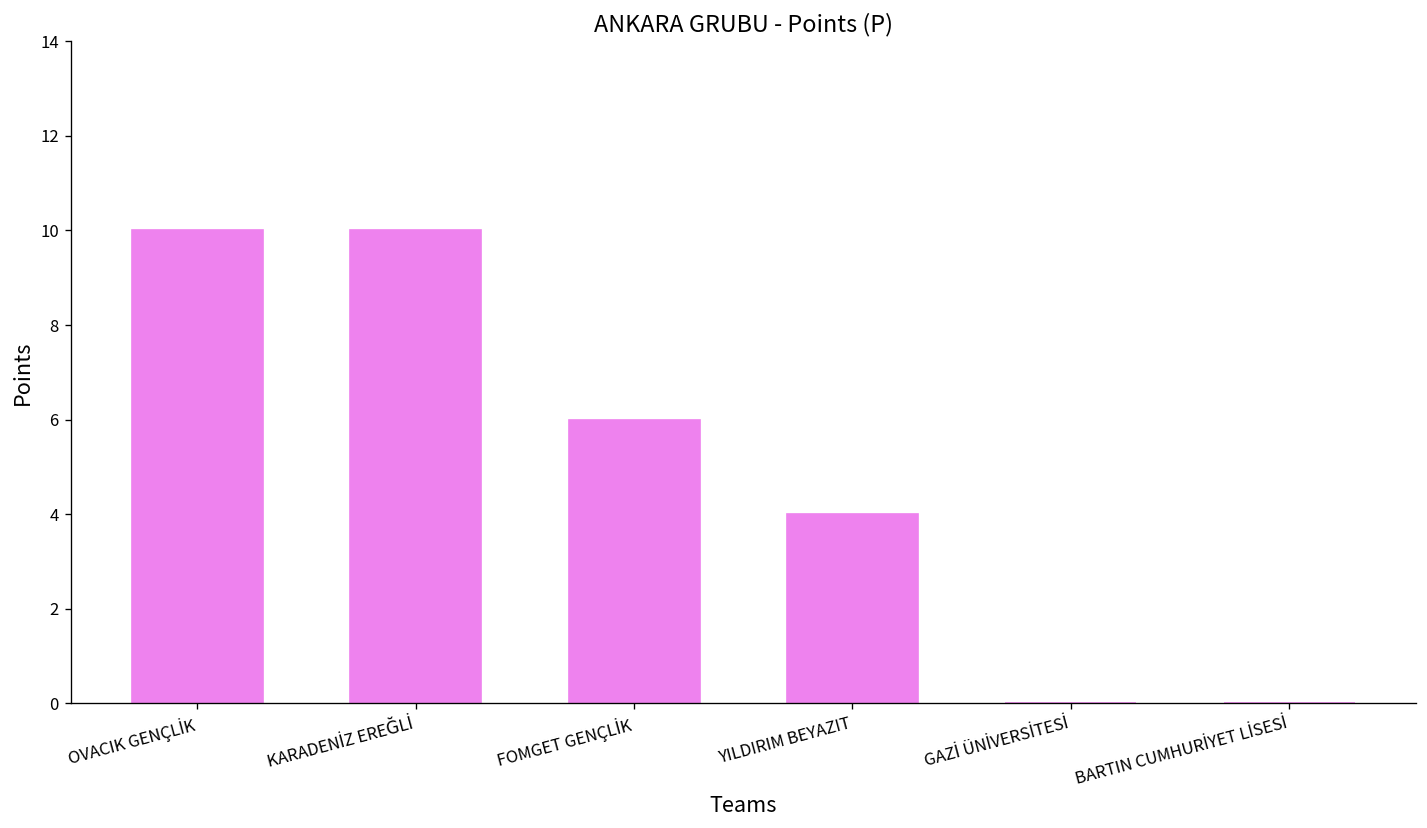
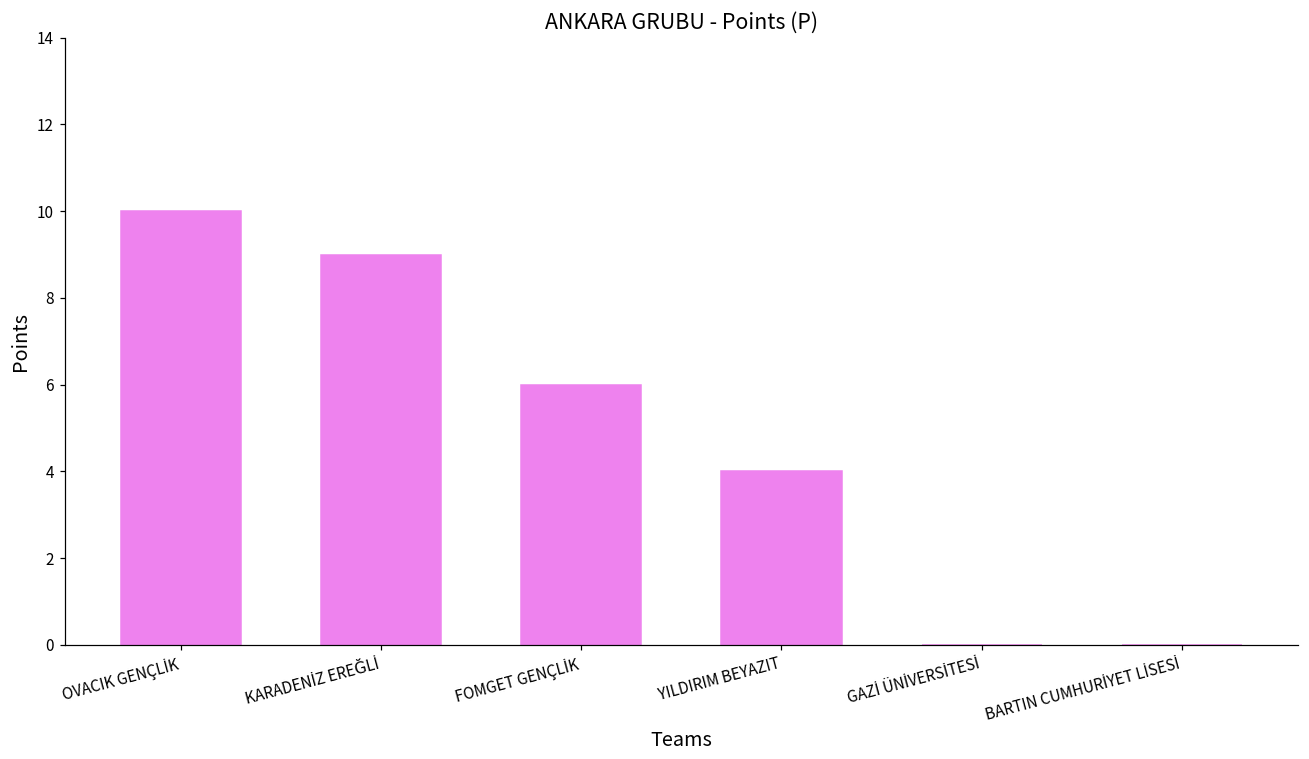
  {
    "OVACIK GENÇLİK": 10,
-   "KARADENİZ EREĞLİ": 10,
+   "KARADENİZ EREĞLİ": 9,
    "FOMGET GENÇLİK": 6,
    "YILDIRIM BEYAZIT": 4,
    "GAZİ ÜNİVERSİTESİ": 0,
    "BARTIN CUMHURİYET LİSESİ": 0
  }
